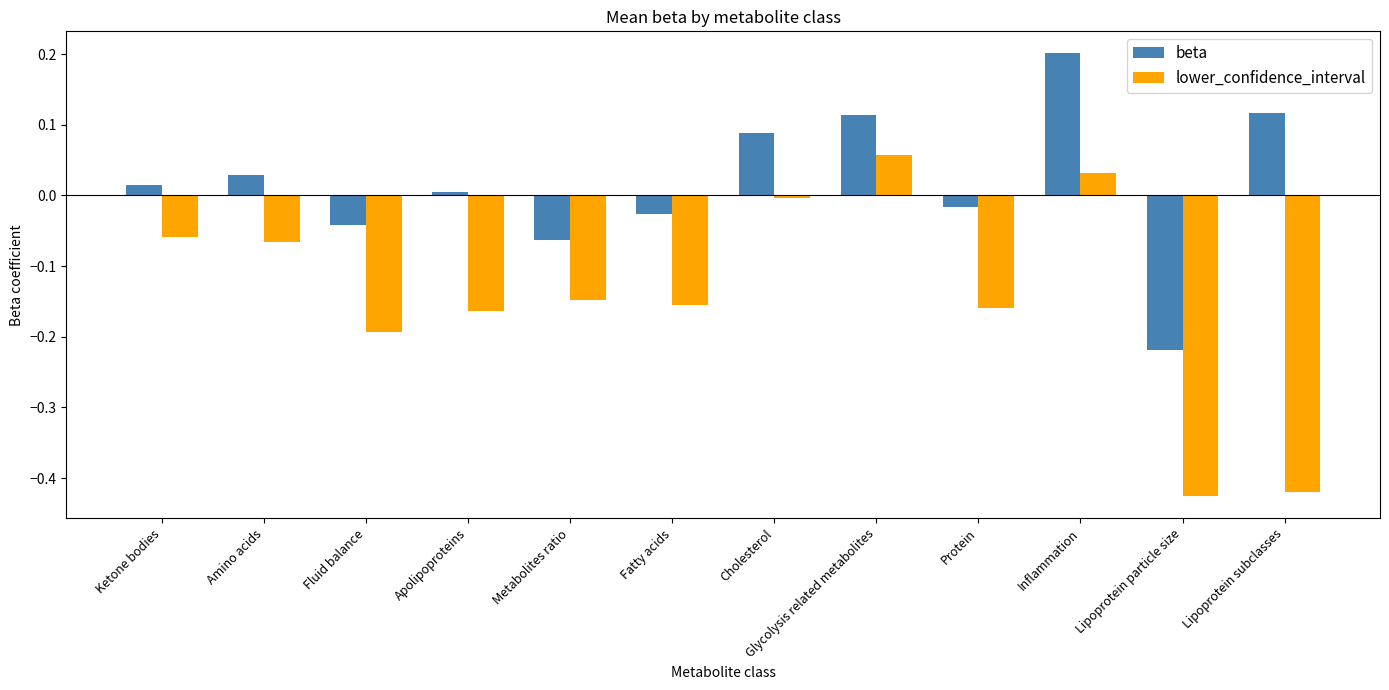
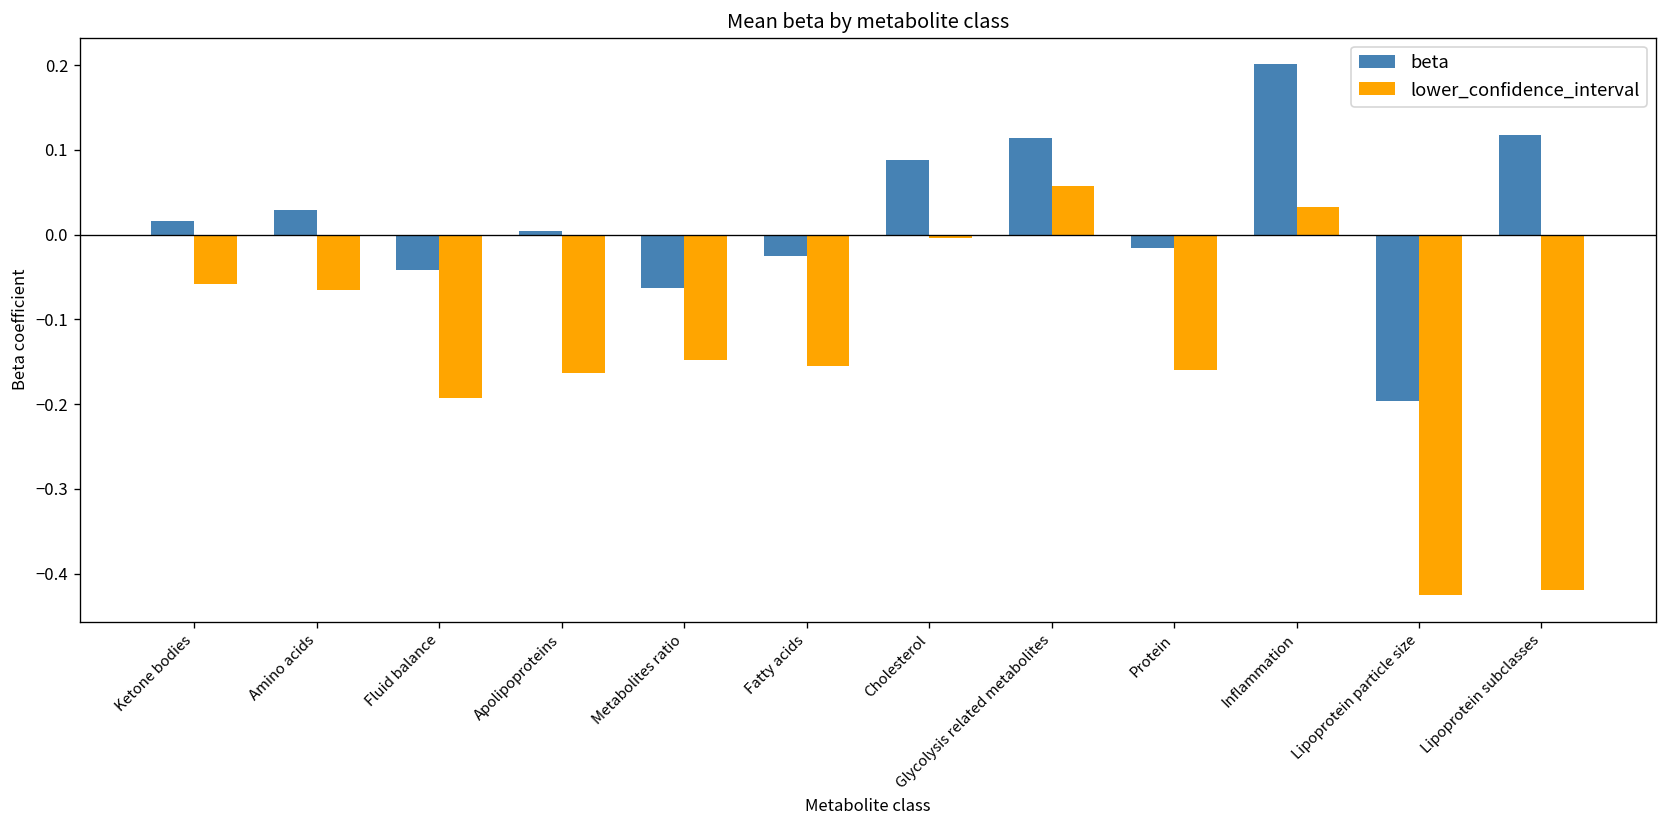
  {
    "beta": {
      "Ketone bodies": 0.02,
      "Amino acids": 0.03,
      "Fluid balance": -0.04,
      "Apolipoproteins": 0.00,
      "Metabolites ratio": -0.06,
      "Fatty acids": -0.03,
      "Cholesterol": 0.09,
      "Glycolysis related metabolites": 0.11,
      "Protein": -0.02,
      "Inflammation": 0.20,
-     "Lipoprotein particle size": -0.22,
+     "Lipoprotein particle size": -0.20,
      "Lipoprotein subclasses": 0.12
    },
    "lower_confidence_interval": {
      "Ketone bodies": -0.06,
      "Amino acids": -0.07,
      "Fluid balance": -0.19,
      "Apolipoproteins": -0.16,
      "Metabolites ratio": -0.15,
      "Fatty acids": -0.16,
      "Cholesterol": 0.00,
      "Glycolysis related metabolites": 0.06,
      "Protein": -0.16,
      "Inflammation": 0.03,
      "Lipoprotein particle size": -0.43,
      "Lipoprotein subclasses": -0.42
    }
  }
